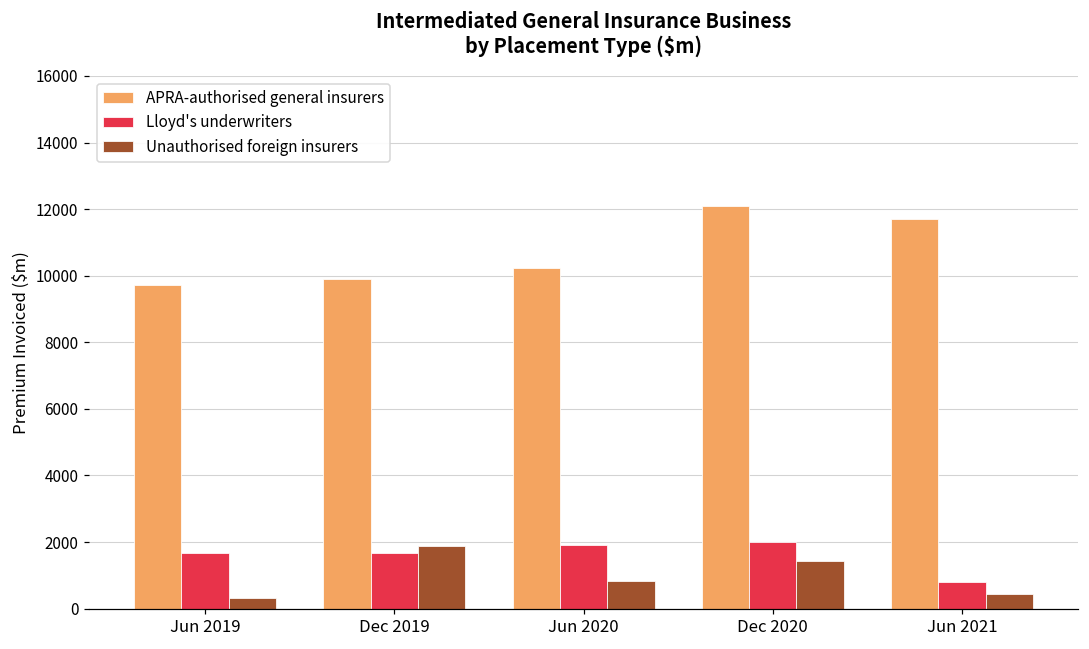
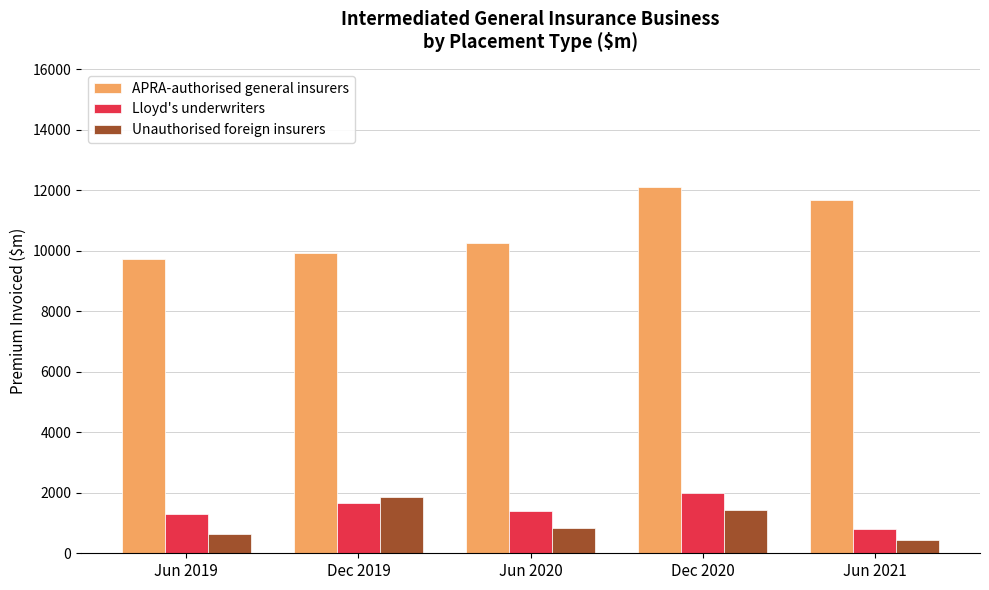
  {
    "APRA-authorised general insurers": {
      "Jun 2019": 9700,
      "Dec 2019": 9900,
      "Jun 2020": 10200,
      "Dec 2020": 12100,
      "Jun 2021": 11700
    },
    "Lloyd's underwriters": {
-     "Jun 2019": 1700,
+     "Jun 2019": 1300,
      "Dec 2019": 1700,
-     "Jun 2020": 1900,
+     "Jun 2020": 1400,
      "Dec 2020": 2000,
      "Jun 2021": 800
    },
    "Unauthorised foreign insurers": {
-     "Jun 2019": 300,
+     "Jun 2019": 600,
      "Dec 2019": 1900,
      "Jun 2020": 800,
      "Dec 2020": 1400,
      "Jun 2021": 400
    }
  }
